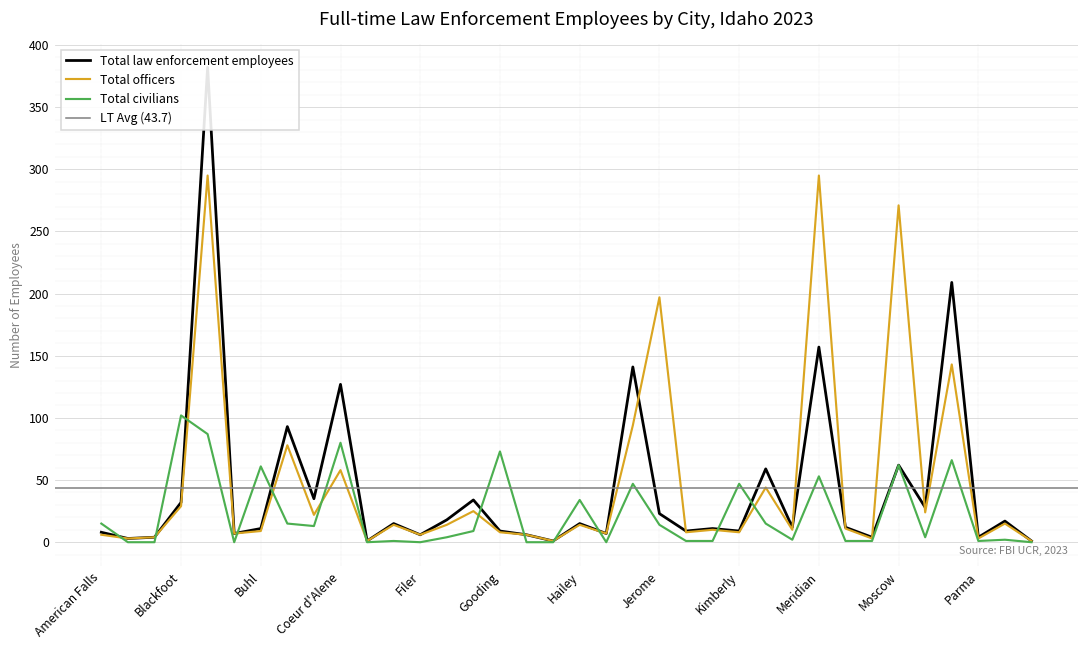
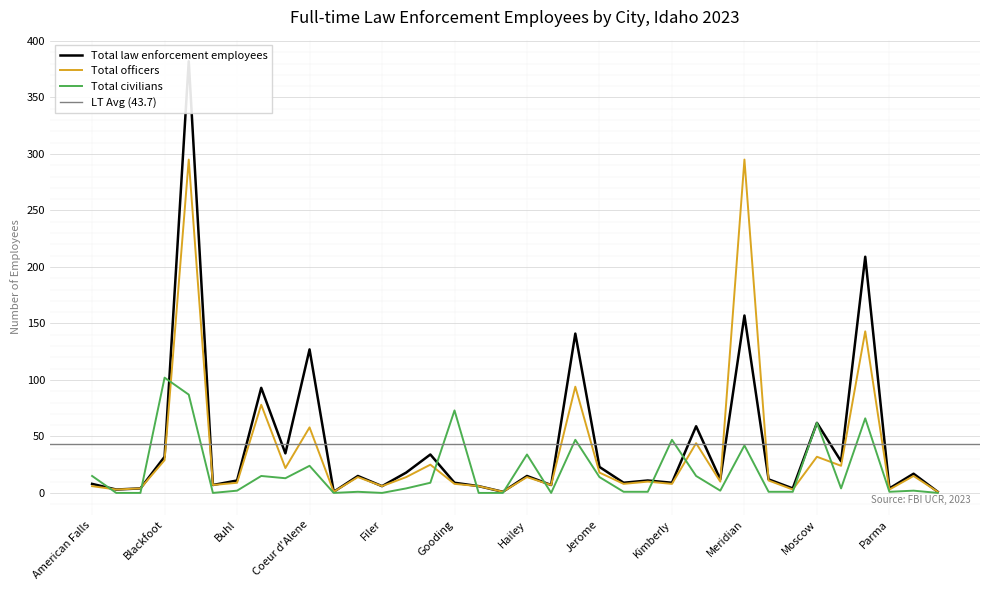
  {
    "Total law enforcement employees": {
      "Blackfoot": 32,
      "Coeur d'Alene": 127,
      "Jerome": 23,
      "Meridian": 157
    },
    "Total officers": {
      "Blackfoot": 29,
      "Coeur d'Alene": 58,
-     "Jerome": 197,
+     "Jerome": 18,
      "Meridian": 295,
-     "Moscow": 271
+     "Moscow": 32
    },
    "Total civilians": {
      "American Falls": 15,
      "Blackfoot": 102,
-     "Buhl": 61,
-     "Coeur d'Alene": 80,
+     "Buhl": 2,
+     "Coeur d'Alene": 24,
      "Filer": 0,
      "Gooding": 73,
      "Hailey": 34,
      "Jerome": 14,
      "Kimberly": 47,
-     "Meridian": 53
+     "Meridian": 42
    }
  }
